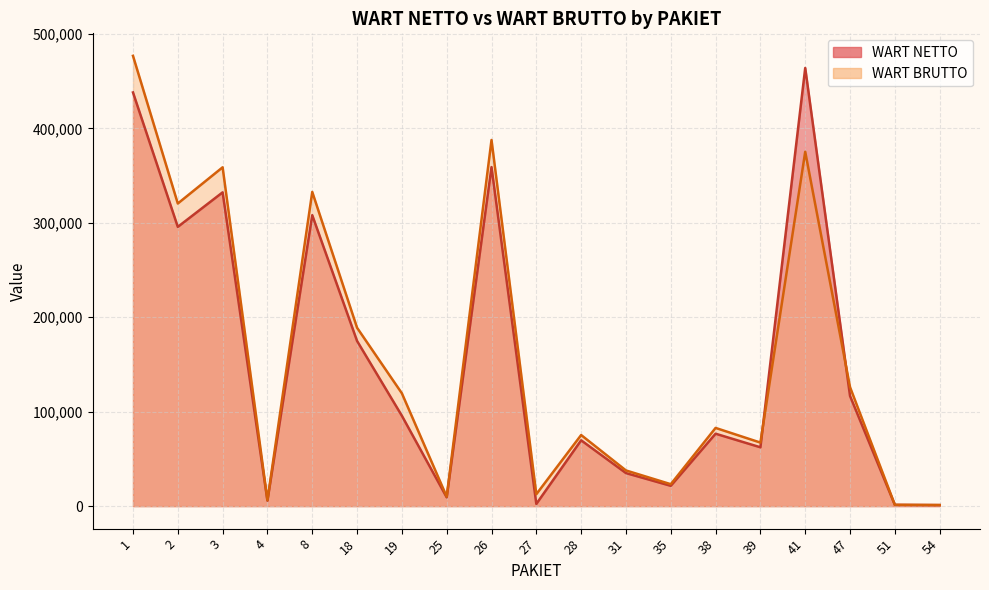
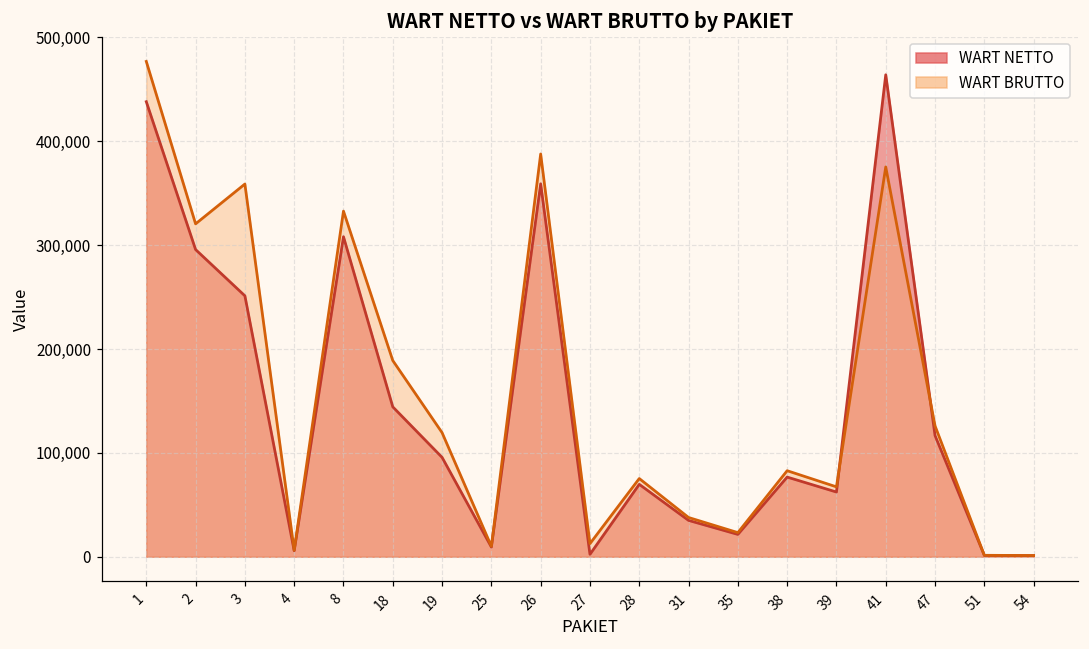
  {
    "WART NETTO": {
      "1": "440,000",
      "2": "300,000",
-     "3": "330,000",
+     "3": "250,000",
      "8": "310,000",
-     "18": "170,000",
+     "18": "140,000",
      "19": "100,000",
      "26": "360,000",
      "27": "0",
      "28": "70,000",
      "31": "30,000",
      "38": "80,000",
      "39": "60,000",
      "41": "460,000",
      "47": "120,000"
    },
    "WART BRUTTO": {
      "1": "480,000",
      "2": "320,000",
      "3": "360,000",
      "8": "330,000",
      "18": "190,000",
      "19": "120,000",
      "26": "390,000",
      "27": "10,000",
      "28": "80,000",
      "31": "40,000",
      "38": "80,000",
      "39": "70,000",
      "41": "380,000",
      "47": "130,000"
    }
  }
